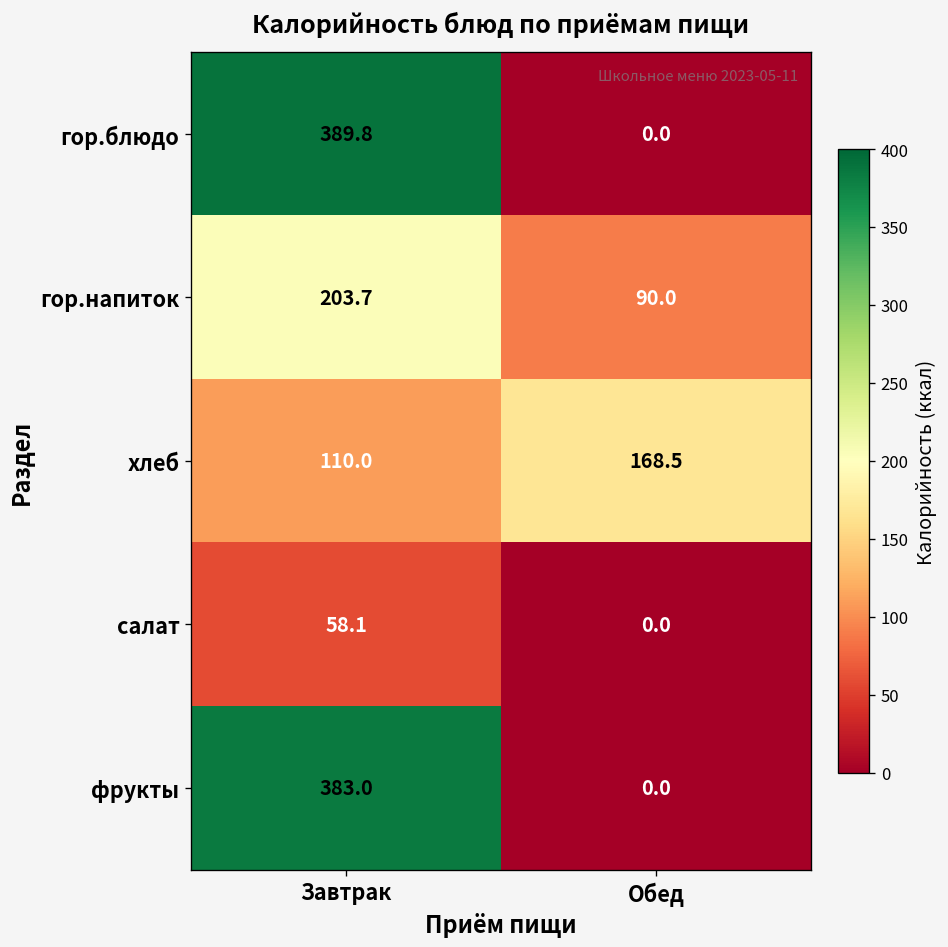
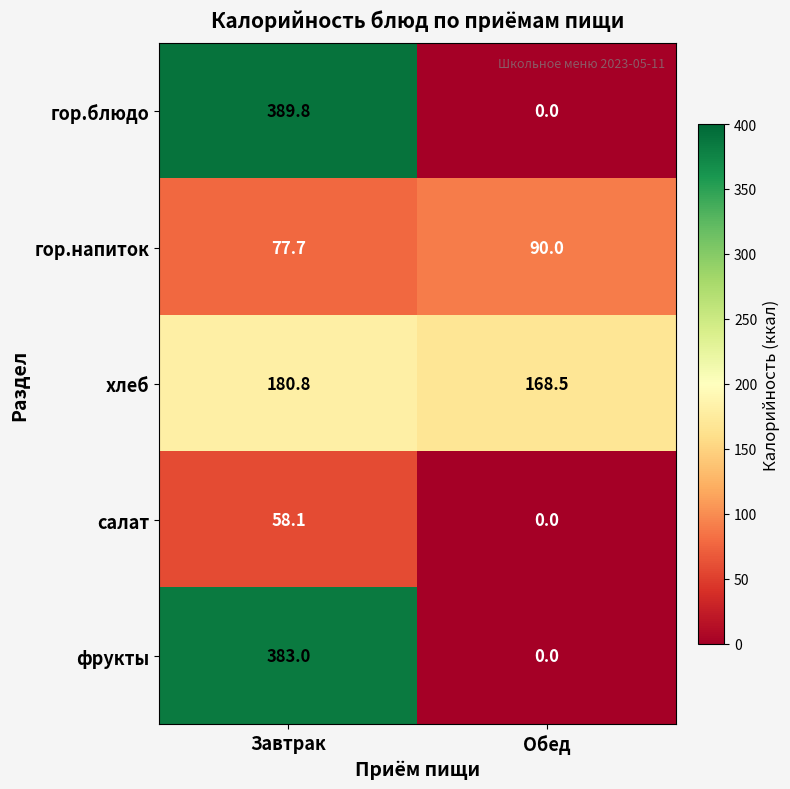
  {
    "гор.блюдо": {
      "Завтрак": 389.8
    },
    "гор.напиток": {
-     "Завтрак": 203.7,
+     "Завтрак": 77.7,
      "Обед": 90.0
    },
    "хлеб": {
-     "Завтрак": 110.0,
+     "Завтрак": 180.8,
      "Обед": 168.5
    },
    "салат": {
      "Завтрак": 58.1,
      "Обед": 0.0
    },
    "фрукты": {
      "Завтрак": 383.0,
      "Обед": 0.0
    }
  }
